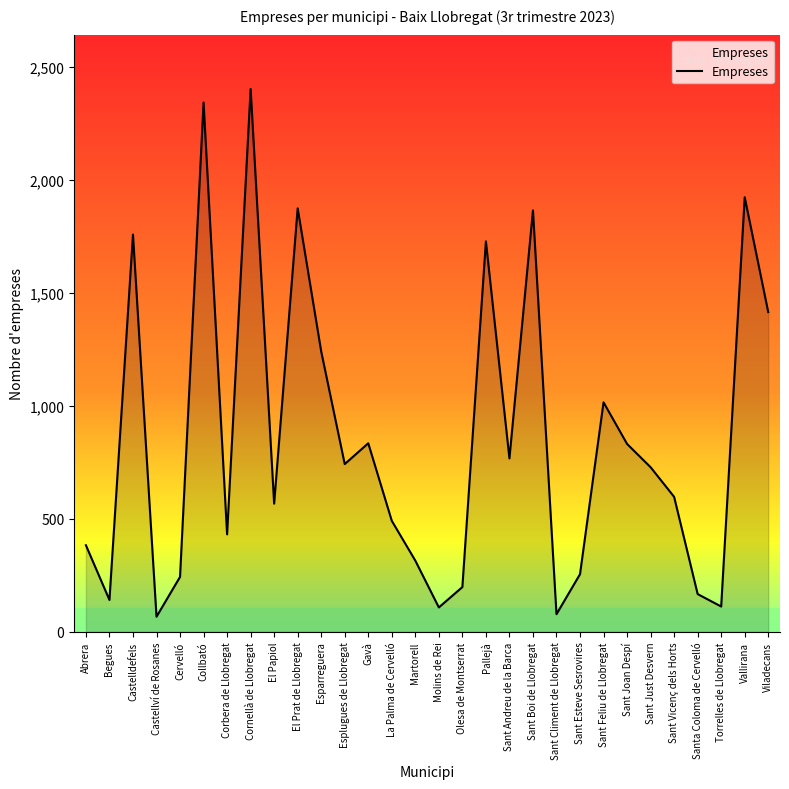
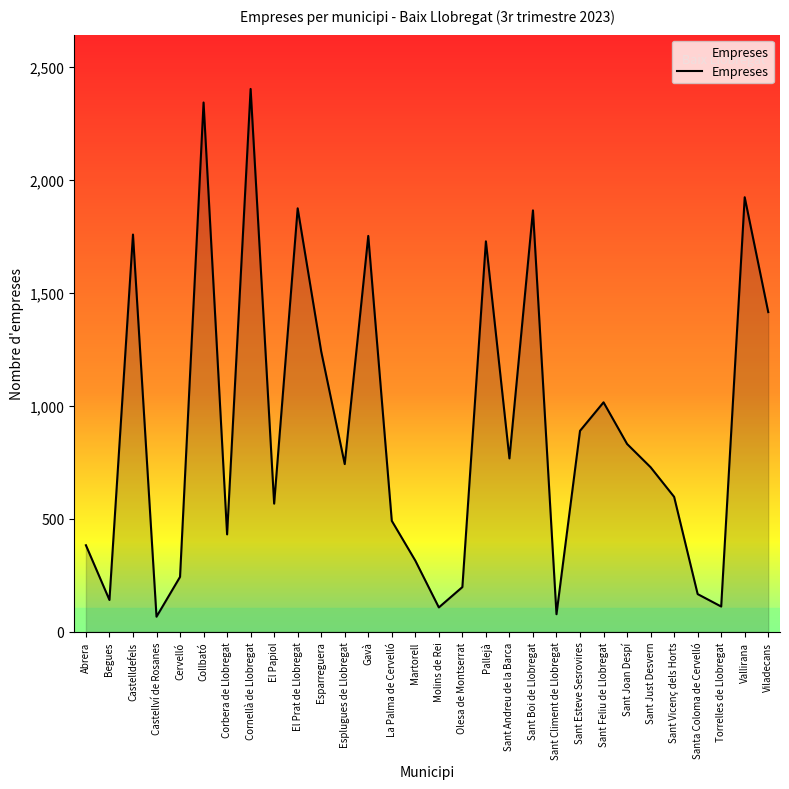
  {
    "Abrera": "380",
    "Begues": "140",
    "Castelldefels": "1,760",
    "Cervelló": "240",
    "Collbató": "2,340",
    "Corbera de Llobregat": "430",
    "Cornellà de Llobregat": "2,400",
    "El Papiol": "570",
    "El Prat de Llobregat": "1,870",
    "Esparreguera": "1,240",
    "Esplugues de Llobregat": "740",
-   "Gavà": "830",
+   "Gavà": "1,750",
    "La Palma de Cervelló": "490",
    "Martorell": "320",
    "Molins de Rei": "110",
    "Olesa de Montserrat": "200",
    "Pallejà": "1,730",
    "Sant Andreu de la Barca": "770",
    "Sant Boi de Llobregat": "1,860",
-   "Sant Esteve Sesrovires": "260",
+   "Sant Esteve Sesrovires": "890",
    "Sant Feliu de Llobregat": "1,020",
    "Sant Joan Despí": "830",
    "Sant Just Desvern": "730",
    "Sant Vicenç dels Horts": "600",
    "Santa Coloma de Cervelló": "170",
    "Torrelles de Llobregat": "110",
    "Vallirana": "1,920",
    "Viladecans": "1,410"
  }
